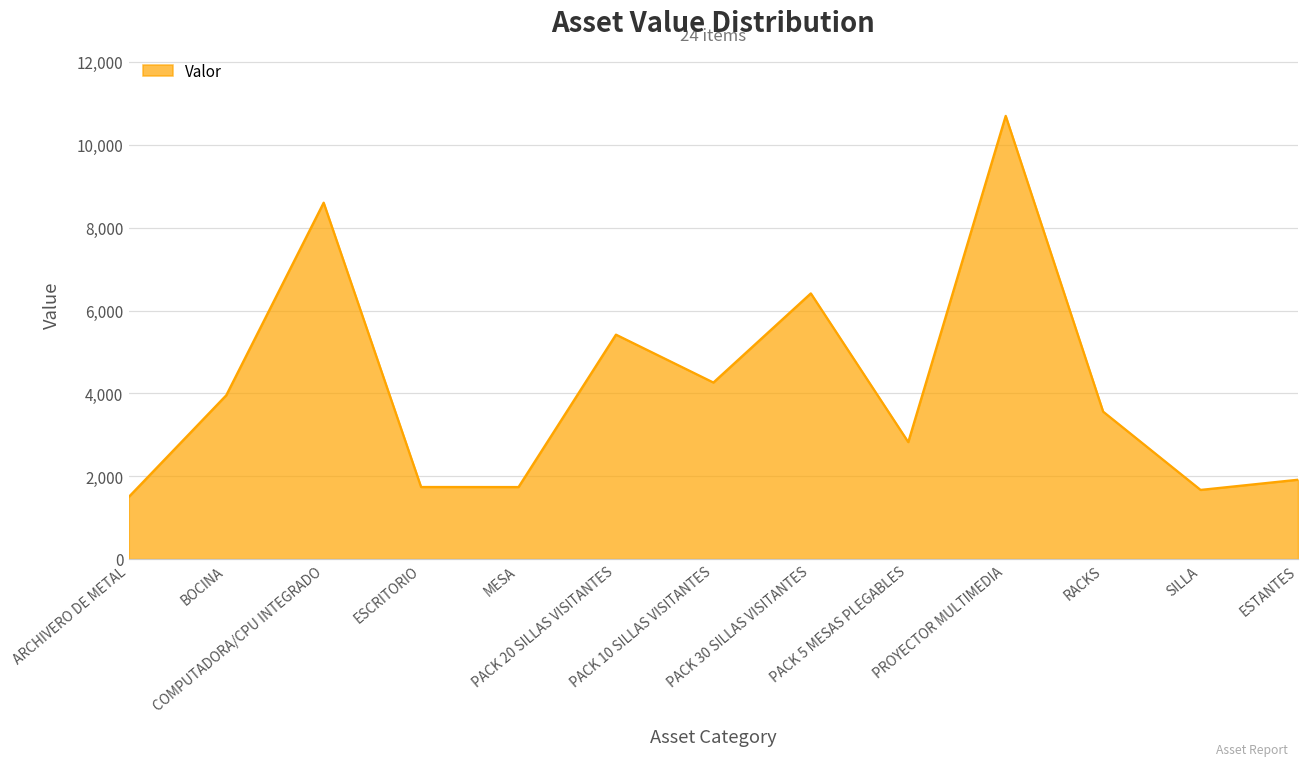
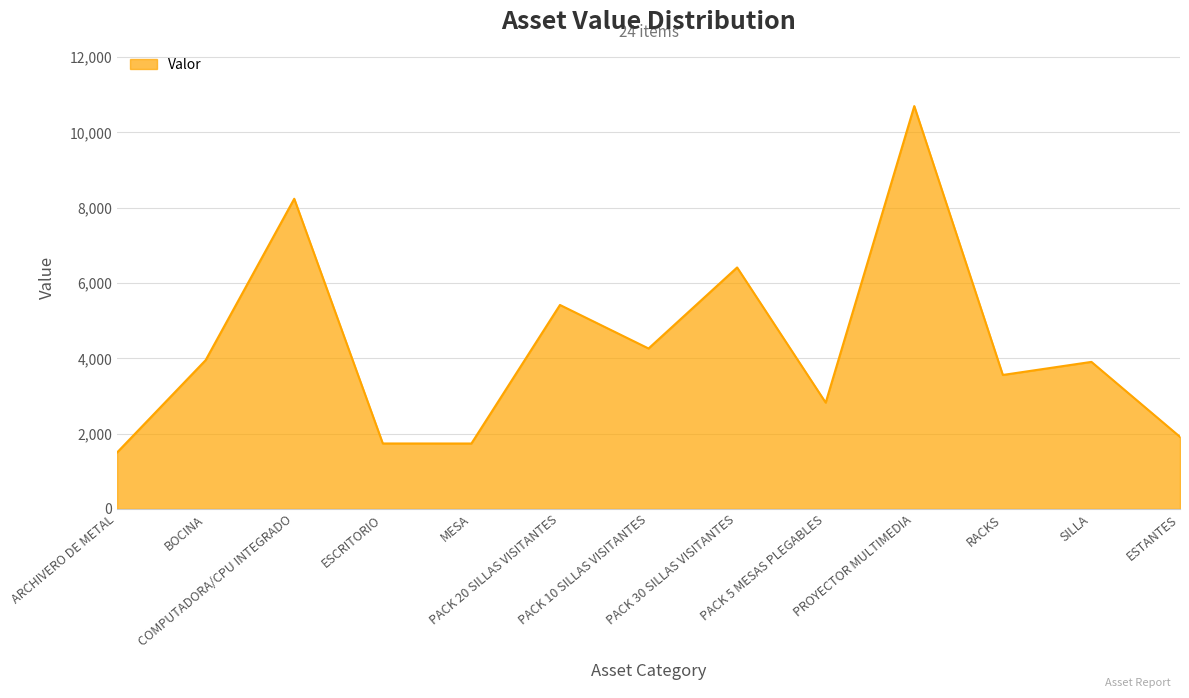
  {
    "ARCHIVERO DE METAL": "1,500",
    "BOCINA": "4,000",
-   "COMPUTADORA/CPU INTEGRADO": "8,600",
+   "COMPUTADORA/CPU INTEGRADO": "8,200",
    "ESCRITORIO": "1,700",
    "MESA": "1,700",
    "PACK 20 SILLAS VISITANTES": "5,400",
    "PACK 10 SILLAS VISITANTES": "4,300",
    "PACK 30 SILLAS VISITANTES": "6,400",
    "PACK 5 MESAS PLEGABLES": "2,800",
    "PROYECTOR MULTIMEDIA": "10,700",
    "RACKS": "3,600",
-   "SILLA": "1,700",
+   "SILLA": "3,900",
    "ESTANTES": "1,900"
  }
